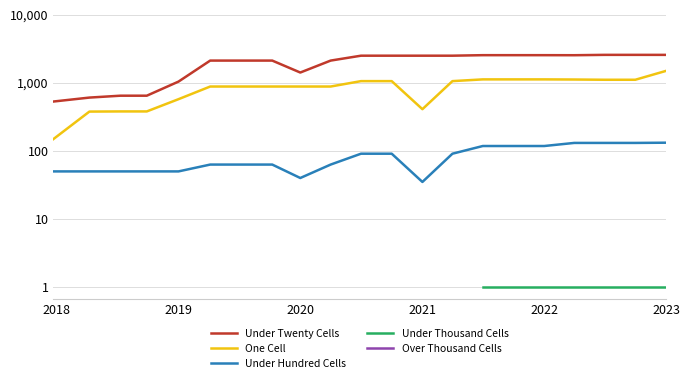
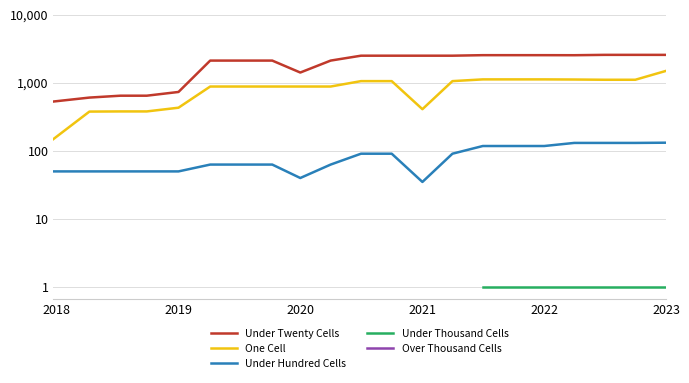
  {
    "Under Twenty Cells": {
-     "2019": "1,000",
+     "2019": "700",
      "2020": "1,400",
      "2021": "2,500",
      "2022": "2,500",
      "2023": "2,600"
    },
    "One Cell": {
-     "2019": "600",
+     "2019": "400",
      "2020": "900",
      "2021": "400",
      "2022": "1,100",
      "2023": "1,500"
    },
    "Under Hundred Cells": {
      "2019": "50",
      "2020": "40",
      "2021": "40",
      "2022": "120",
      "2023": "130"
    },
    "Under Thousand Cells": {
      "2022": "1",
      "2023": "1"
    }
  }
